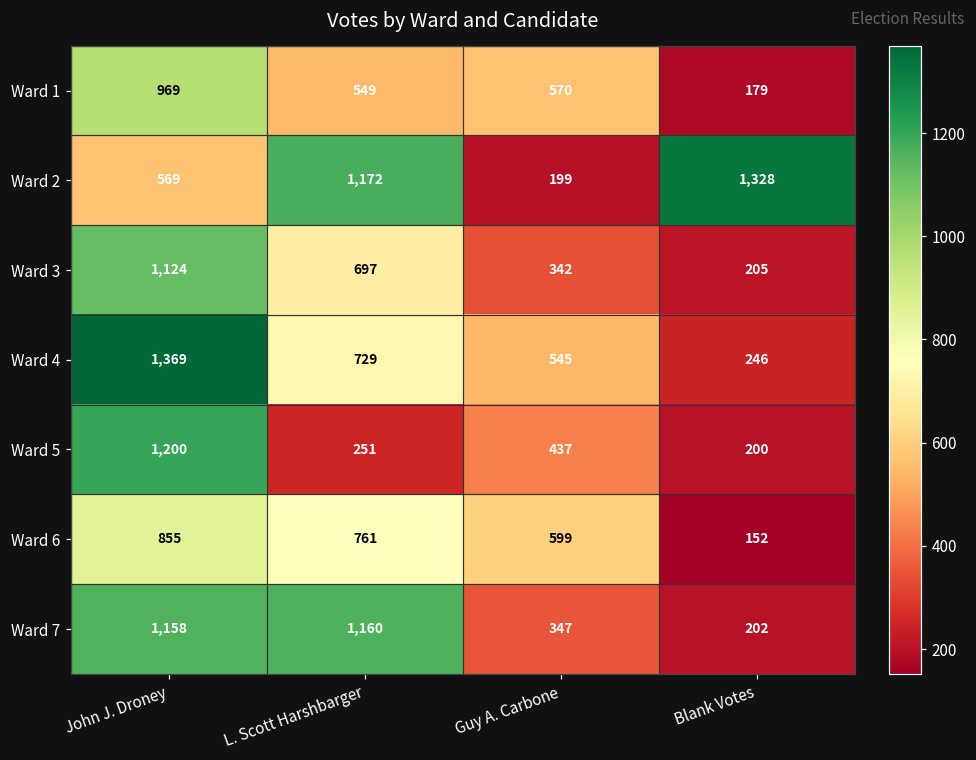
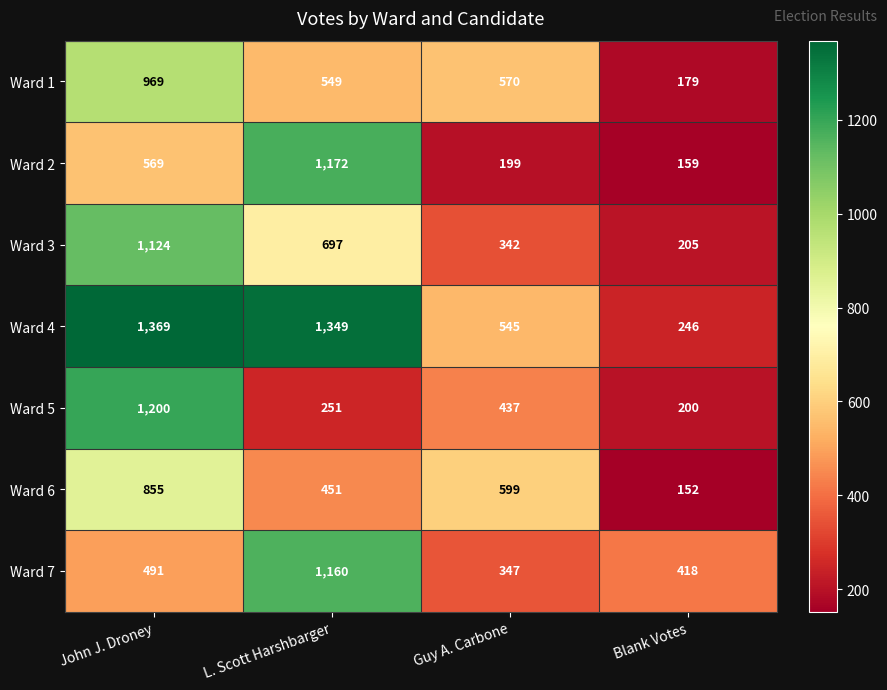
  {
    "Ward 1": {
      "John J. Droney": "969",
      "L. Scott Harshbarger": "549",
      "Guy A. Carbone": "570",
      "Blank Votes": "179"
    },
    "Ward 2": {
      "John J. Droney": "569",
      "L. Scott Harshbarger": "1,172",
      "Guy A. Carbone": "199",
-     "Blank Votes": "1,328"
+     "Blank Votes": "159"
    },
    "Ward 3": {
      "John J. Droney": "1,124",
      "L. Scott Harshbarger": "697",
      "Guy A. Carbone": "342",
      "Blank Votes": "205"
    },
    "Ward 4": {
      "John J. Droney": "1,369",
-     "L. Scott Harshbarger": "729",
+     "L. Scott Harshbarger": "1,349",
      "Guy A. Carbone": "545",
      "Blank Votes": "246"
    },
    "Ward 5": {
      "John J. Droney": "1,200",
      "L. Scott Harshbarger": "251",
      "Guy A. Carbone": "437",
      "Blank Votes": "200"
    },
    "Ward 6": {
      "John J. Droney": "855",
-     "L. Scott Harshbarger": "761",
+     "L. Scott Harshbarger": "451",
      "Guy A. Carbone": "599",
      "Blank Votes": "152"
    },
    "Ward 7": {
-     "John J. Droney": "1,158",
+     "John J. Droney": "491",
      "L. Scott Harshbarger": "1,160",
      "Guy A. Carbone": "347",
-     "Blank Votes": "202"
+     "Blank Votes": "418"
    }
  }
